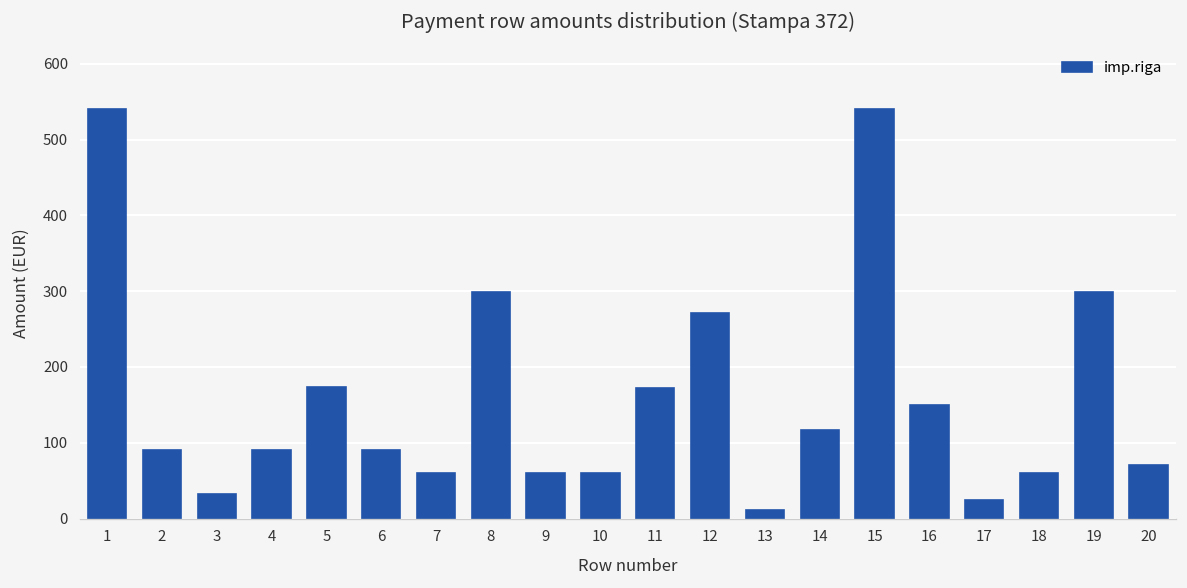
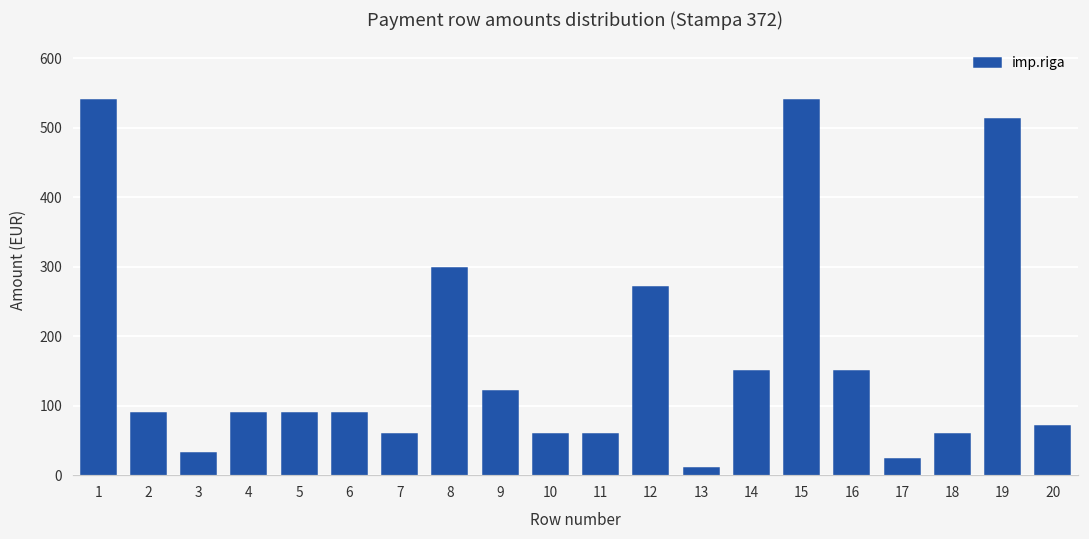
  {
    "1": 540,
    "2": 90,
    "3": 30,
    "4": 90,
-   "5": 170,
+   "5": 90,
    "6": 90,
    "7": 60,
    "8": 300,
-   "9": 60,
+   "9": 120,
    "10": 60,
-   "11": 170,
+   "11": 60,
    "12": 270,
    "13": 10,
-   "14": 120,
+   "14": 150,
    "15": 540,
    "16": 150,
    "17": 20,
    "18": 60,
-   "19": 300,
+   "19": 510,
    "20": 70
  }
